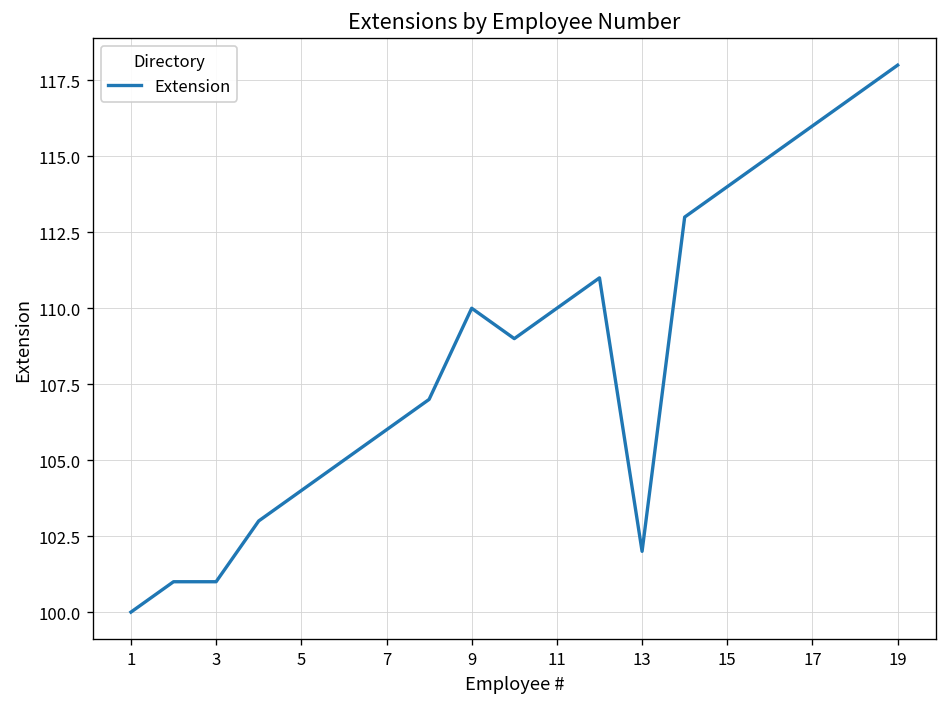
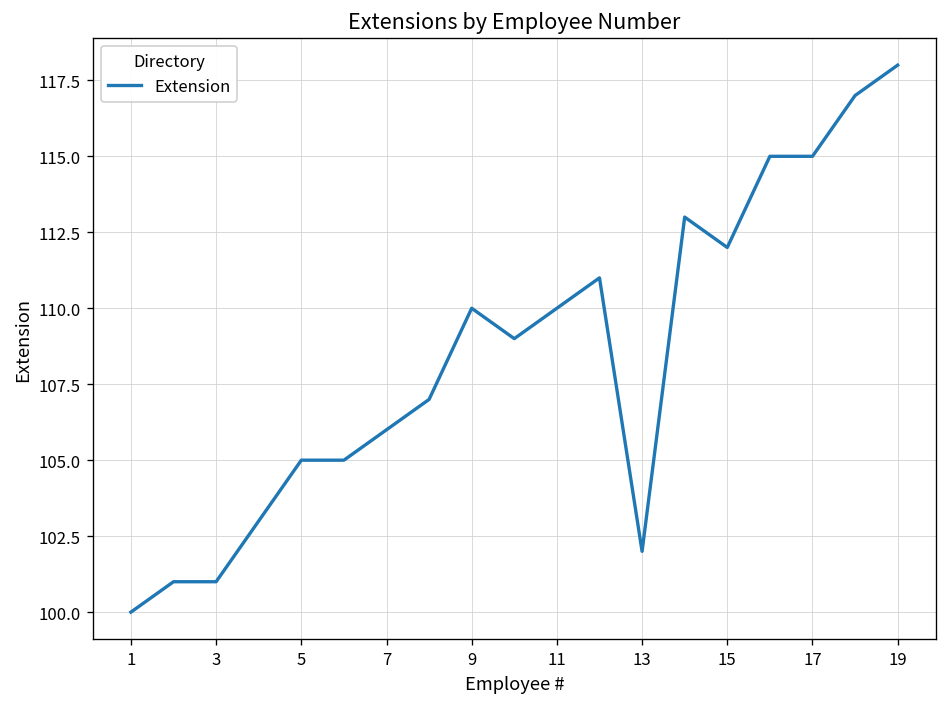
  {
    "1": 100,
    "3": 101,
-   "5": 104,
+   "5": 105,
    "7": 106,
    "9": 110,
    "11": 110,
    "13": 102,
-   "15": 114,
-   "17": 116,
+   "15": 112,
+   "17": 115,
    "19": 118
  }
